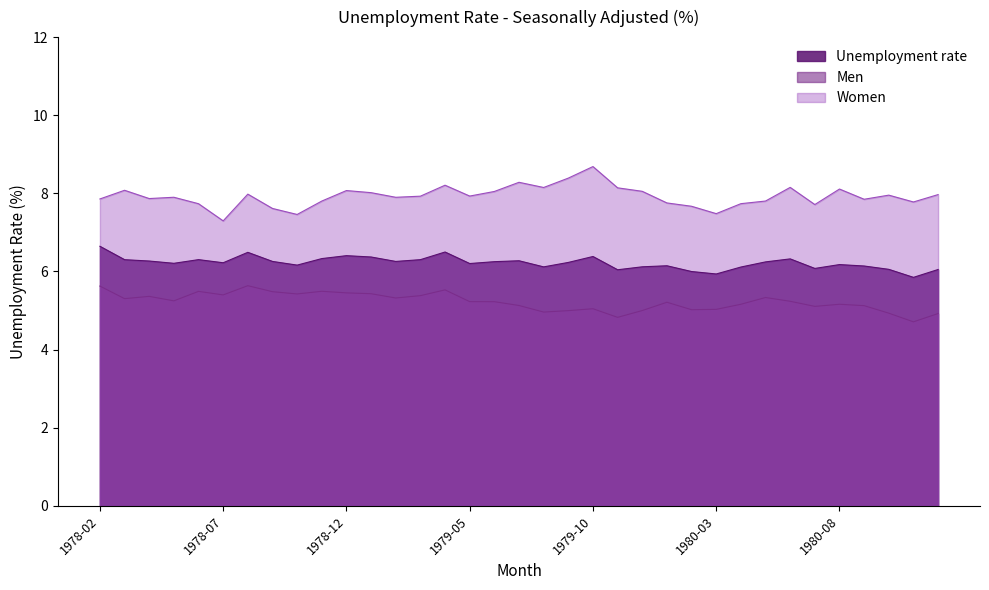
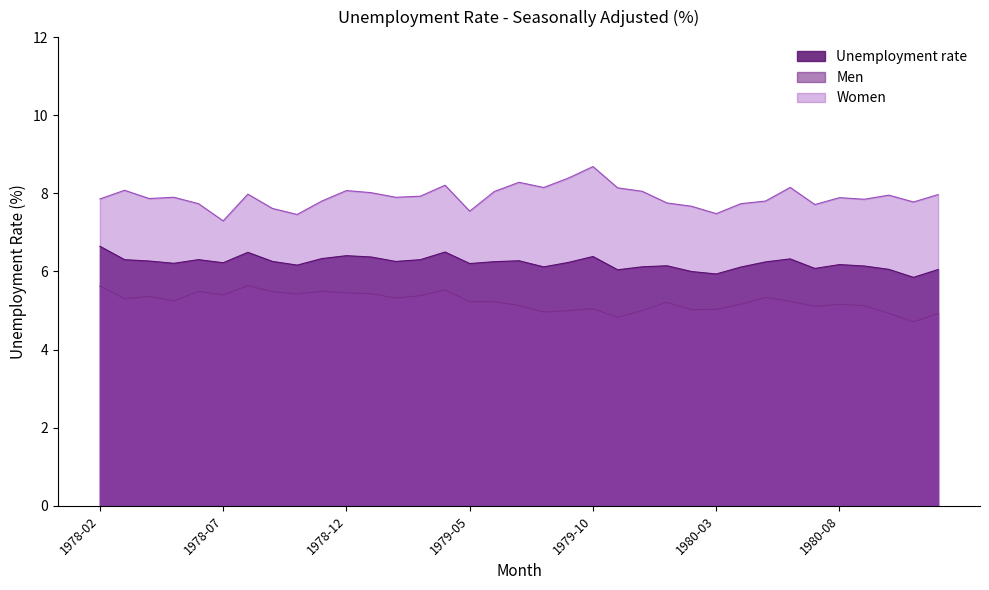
  {
    "Women": {
      "1978-02": 7.9,
      "1978-07": 7.3,
      "1978-12": 8.1,
-     "1979-05": 7.9,
+     "1979-05": 7.5,
      "1979-10": 8.7,
      "1980-03": 7.5,
-     "1980-08": 8.1
+     "1980-08": 7.9
    }
  }
